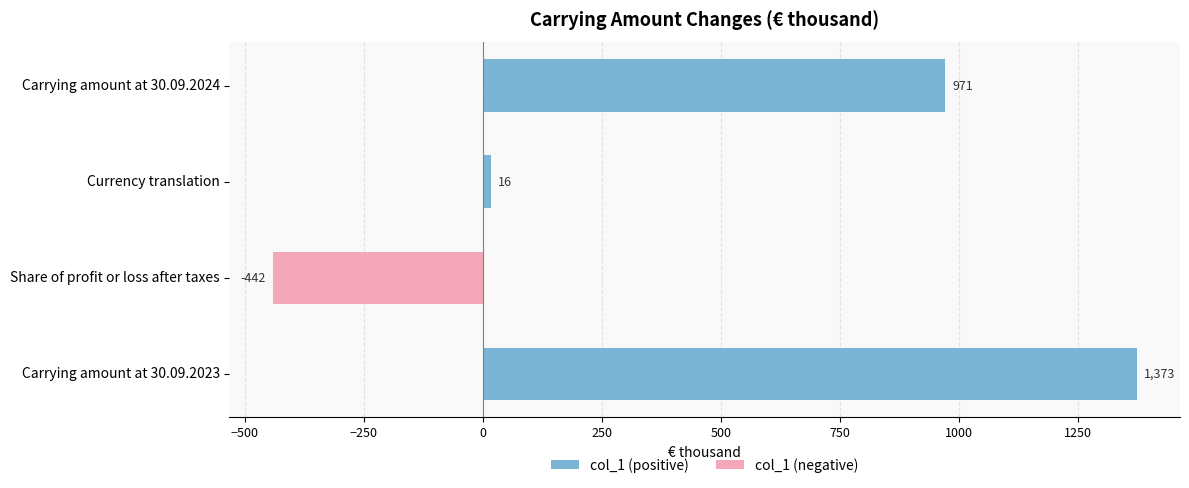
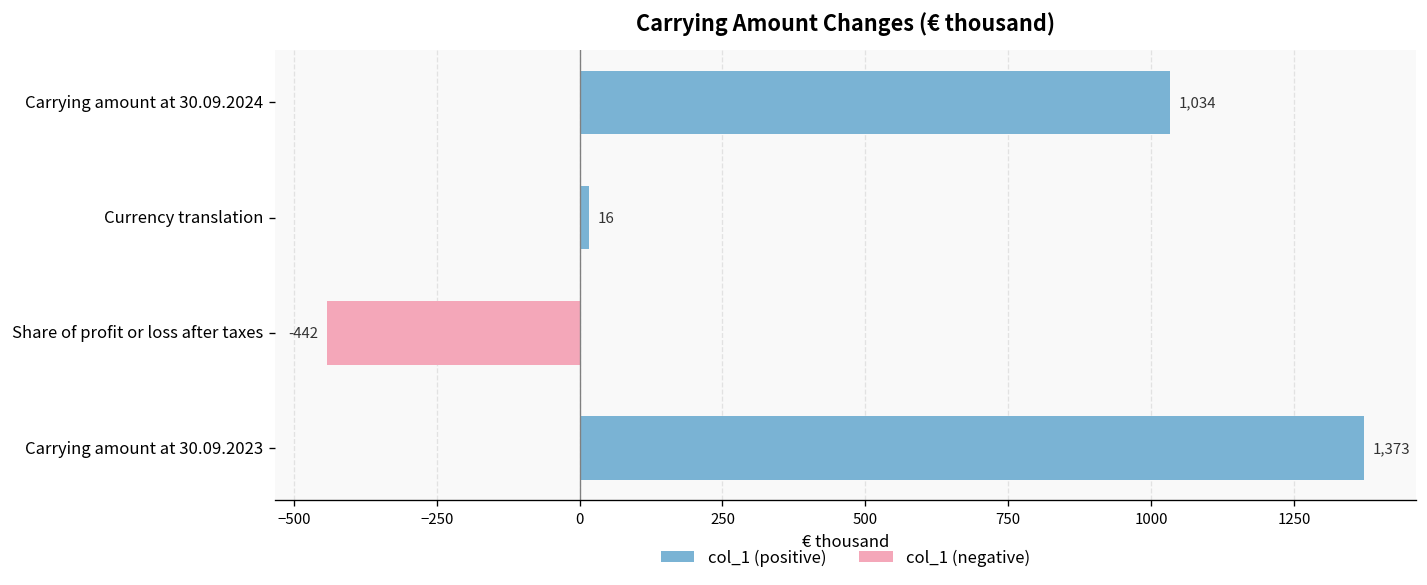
  {
    "col_1 (positive)": {
-     "Carrying amount at 30.09.2024": "971",
+     "Carrying amount at 30.09.2024": "1,034",
      "Currency translation": "16",
      "Carrying amount at 30.09.2023": "1,373"
    },
    "col_1 (negative)": {
      "Share of profit or loss after taxes": "-442"
    }
  }
